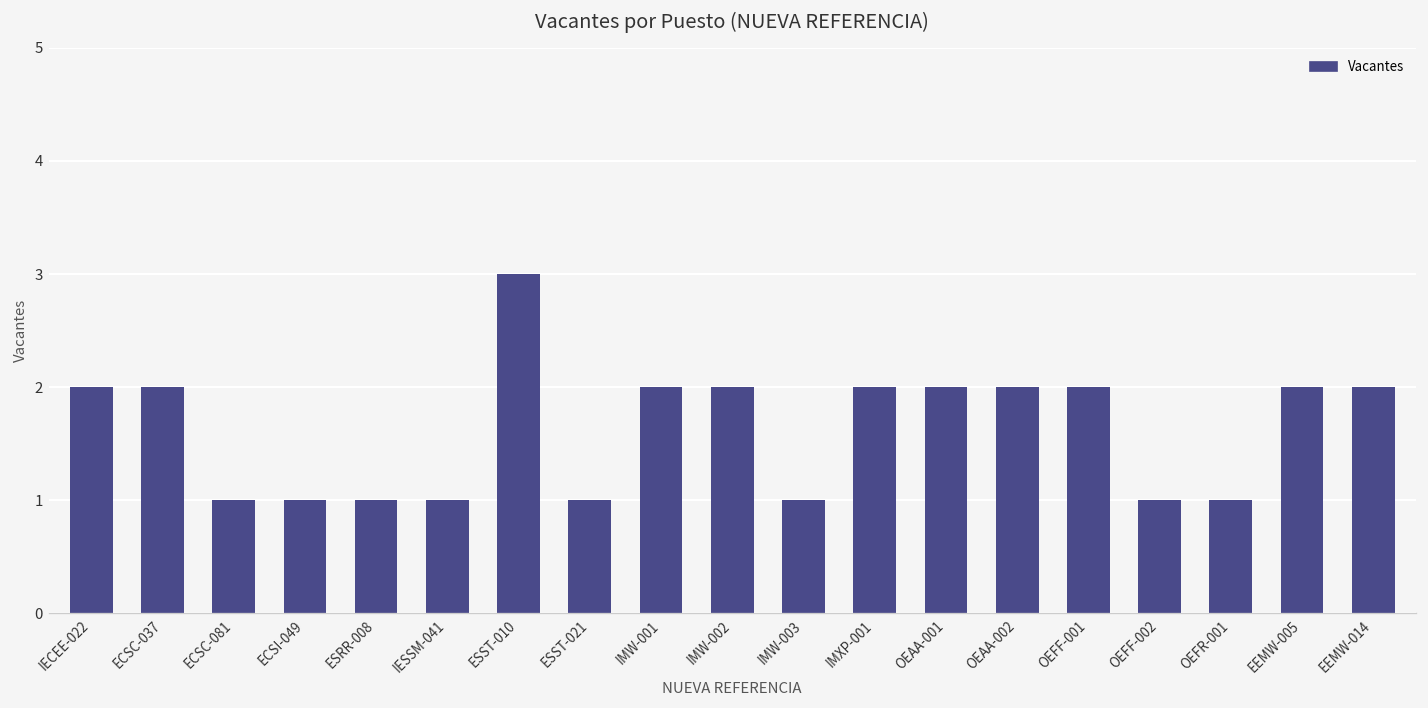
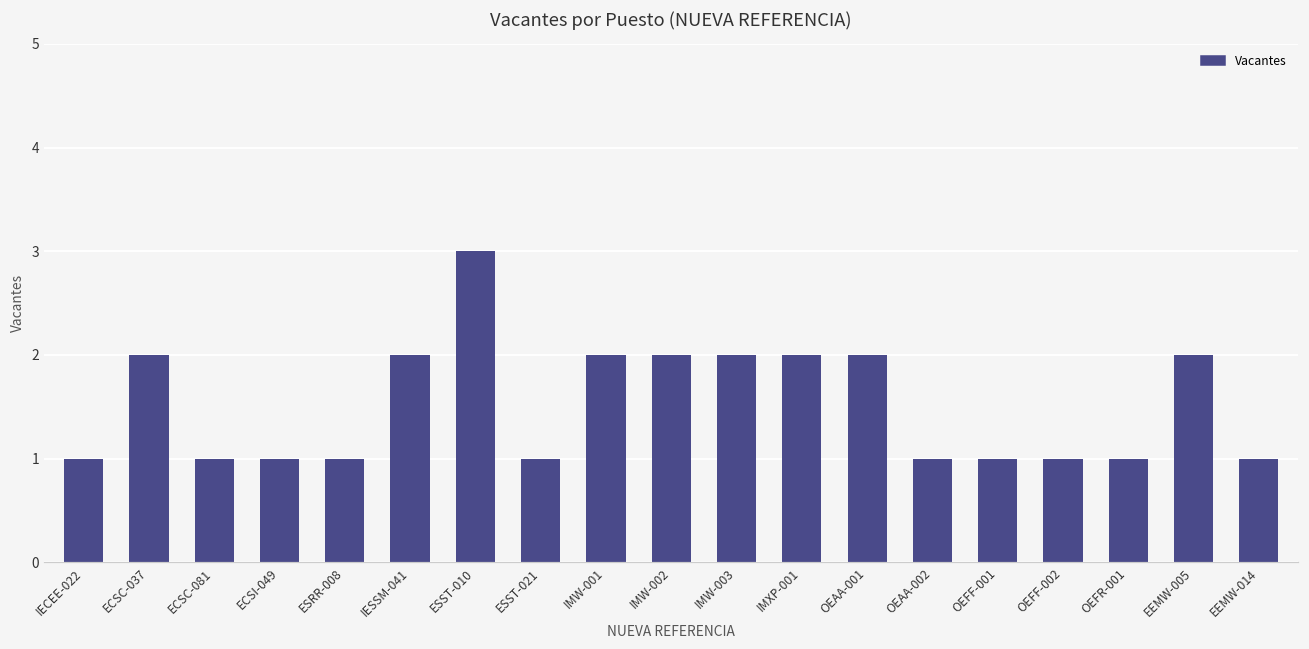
  {
-   "IECEE-022": 2,
+   "IECEE-022": 1,
    "ECSC-037": 2,
    "ECSC-081": 1,
    "ECSI-049": 1,
    "ESRR-008": 1,
-   "IESSM-041": 1,
+   "IESSM-041": 2,
    "ESST-010": 3,
    "ESST-021": 1,
    "IMW-001": 2,
    "IMW-002": 2,
-   "IMW-003": 1,
+   "IMW-003": 2,
    "IMXP-001": 2,
    "OEAA-001": 2,
-   "OEAA-002": 2,
-   "OEFF-001": 2,
+   "OEAA-002": 1,
+   "OEFF-001": 1,
    "OEFF-002": 1,
    "OEFR-001": 1,
    "EEMW-005": 2,
-   "EEMW-014": 2
+   "EEMW-014": 1
  }
